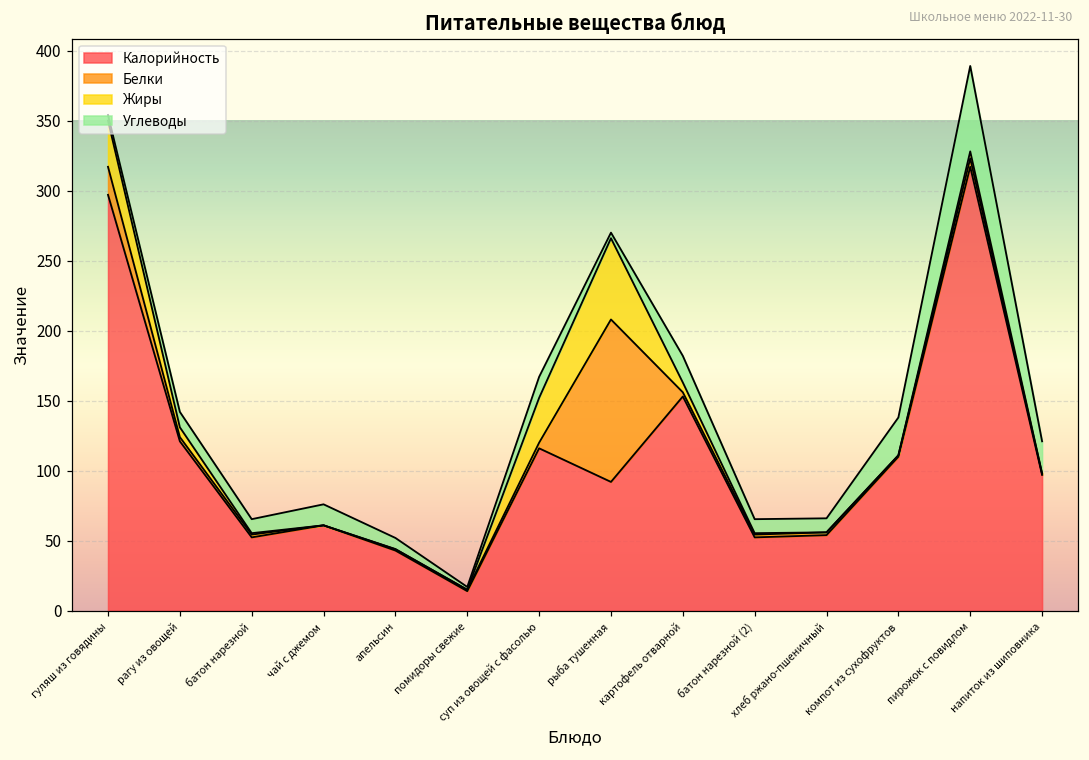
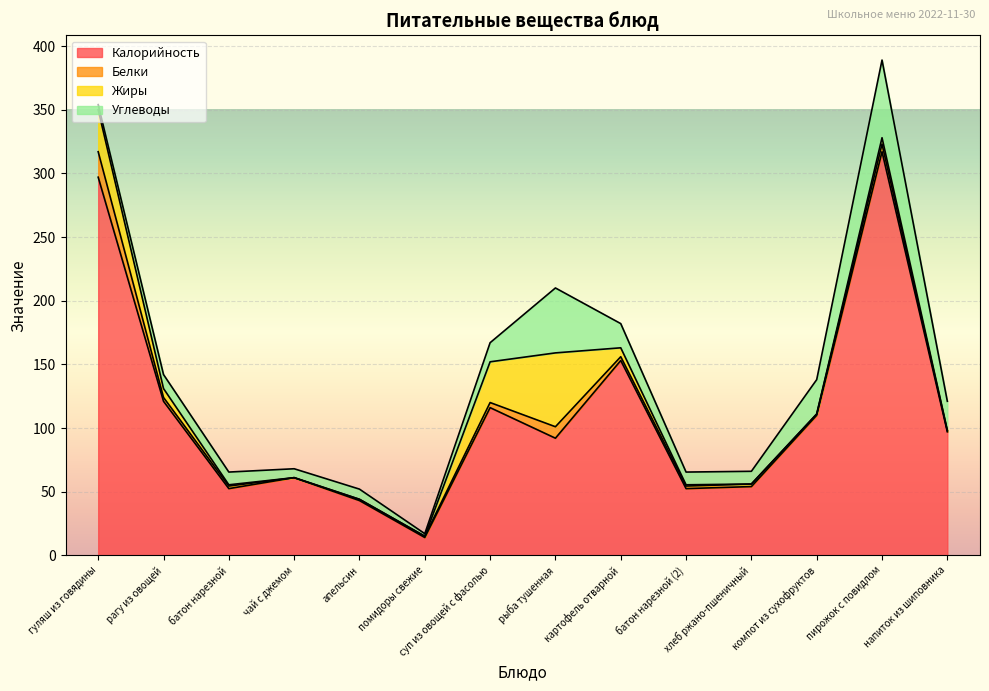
  {
    "Калорийность": {
      "гуляш из говядины": 297,
      "рагу из овощей": 121,
      "суп из овощей с фасолью": 116,
      "рыба тушенная": 92,
      "картофель отварной": 153,
      "хлеб ржано-пшеничный": 54,
      "пирожок с повидлом": 317
    },
    "Белки": {
      "гуляш из говядины": 20,
      "рагу из овощей": 3,
      "суп из овощей с фасолью": 4,
-     "рыба тушенная": 116,
+     "рыба тушенная": 9,
      "картофель отварной": 3,
      "пирожок с повидлом": 6
    },
    "Жиры": {
      "рагу из овощей": 7,
      "суп из овощей с фасолью": 32,
      "рыба тушенная": 58,
      "картофель отварной": 7,
      "пирожок с повидлом": 5
    },
    "Углеводы": {
      "рагу из овощей": 11,
      "батон нарезной": 10,
-     "чай с джемом": 15,
+     "чай с джемом": 7,
      "апельсин": 8,
      "суп из овощей с фасолью": 15,
-     "рыба тушенная": 4,
+     "рыба тушенная": 51,
      "картофель отварной": 19,
      "батон нарезной (2)": 10,
      "хлеб ржано-пшеничный": 10,
      "компот из сухофруктов": 27,
      "пирожок с повидлом": 61,
      "напиток из шиповника": 23
    }
  }
